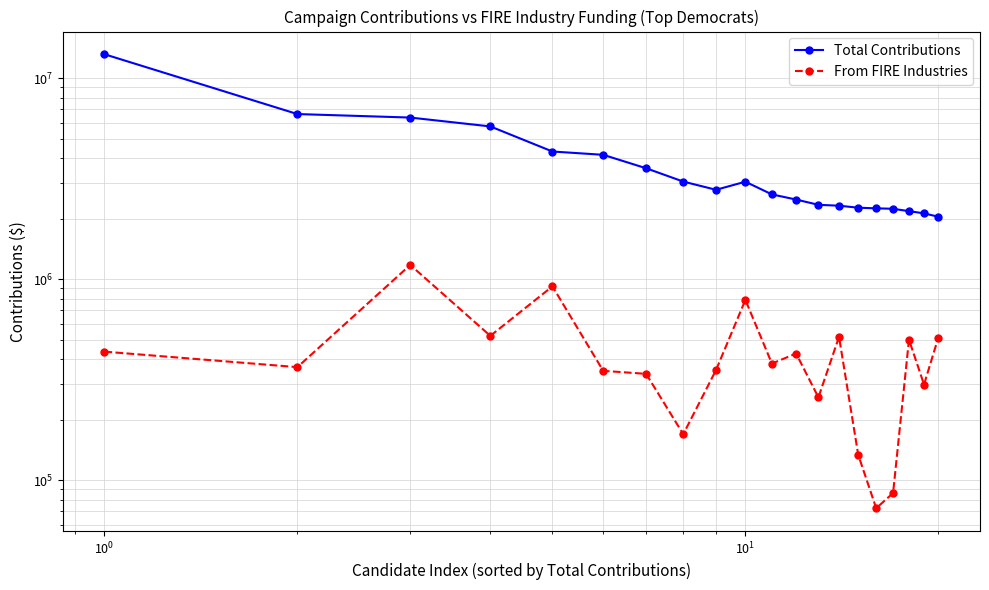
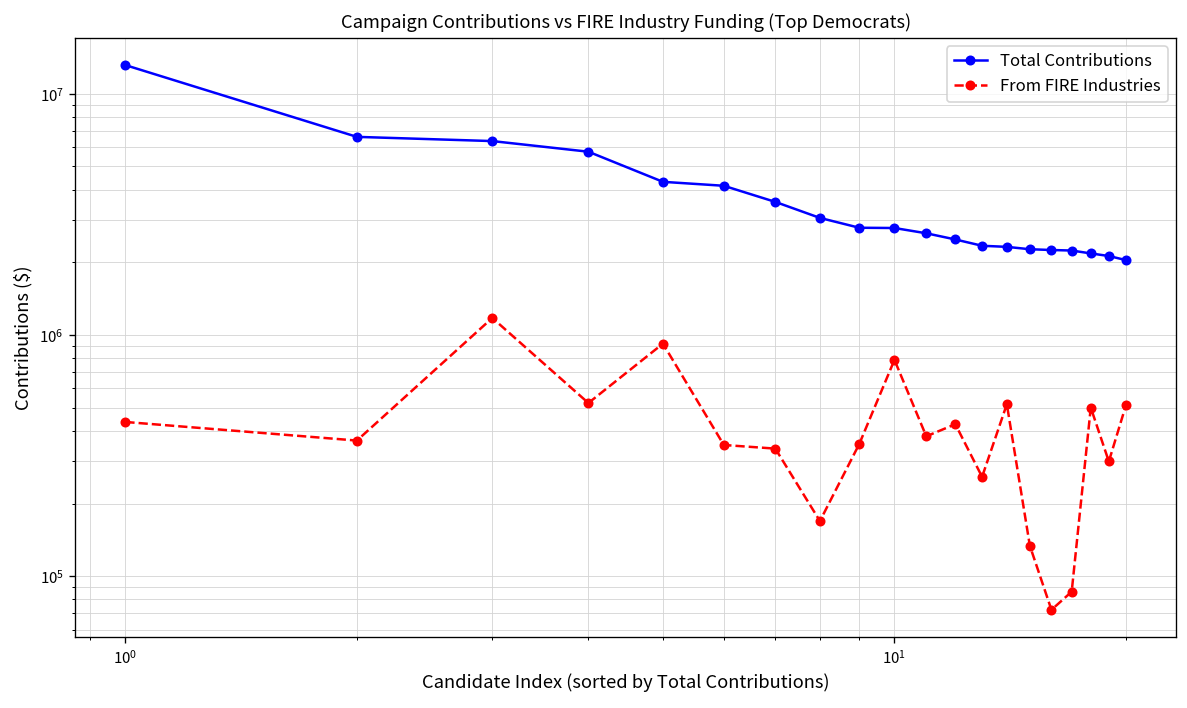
  {
    "Total Contributions": {
      "10^0": 13000000,
-     "10^1": 3100000
+     "10^1": 2800000
    },
    "From FIRE Industries": {
      "10^0": 440000,
      "10^1": 790000
    }
  }
